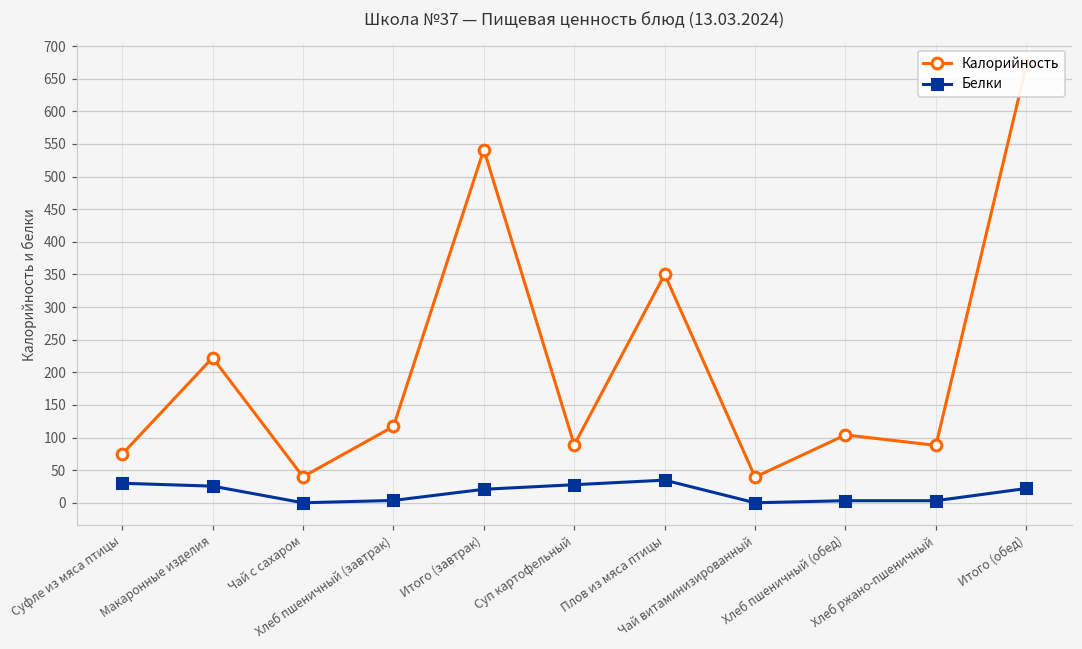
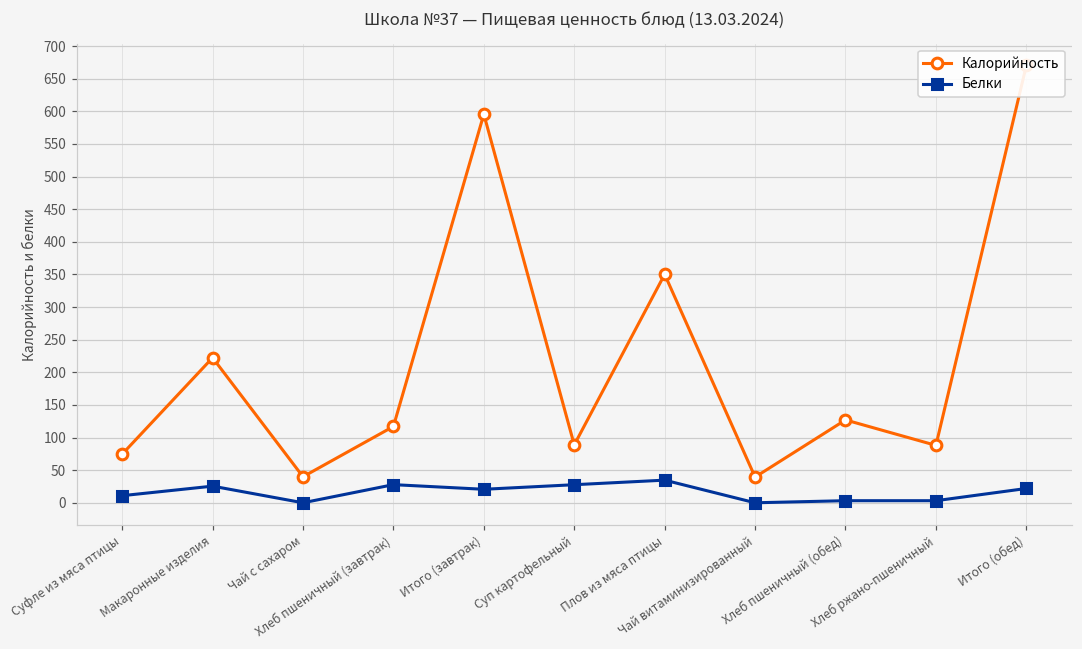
  {
    "Калорийность": {
      "Суфле из мяса птицы": 70,
      "Макаронные изделия": 220,
      "Чай с сахаром": 40,
      "Хлеб пшеничный (завтрак)": 120,
-     "Итого (завтрак)": 540,
+     "Итого (завтрак)": 600,
      "Суп картофельный": 90,
      "Плов из мяса птицы": 350,
      "Чай витаминизированный": 40,
-     "Хлеб пшеничный (обед)": 100,
+     "Хлеб пшеничный (обед)": 130,
      "Хлеб ржано-пшеничный": 90
    },
    "Белки": {
-     "Суфле из мяса птицы": 30,
+     "Суфле из мяса птицы": 10,
      "Макаронные изделия": 30,
      "Чай с сахаром": 0,
-     "Хлеб пшеничный (завтрак)": 0,
+     "Хлеб пшеничный (завтрак)": 30,
      "Итого (завтрак)": 20,
      "Суп картофельный": 30,
      "Плов из мяса птицы": 30,
      "Чай витаминизированный": 0,
      "Хлеб пшеничный (обед)": 0,
      "Хлеб ржано-пшеничный": 0,
      "Итого (обед)": 20
    }
  }
